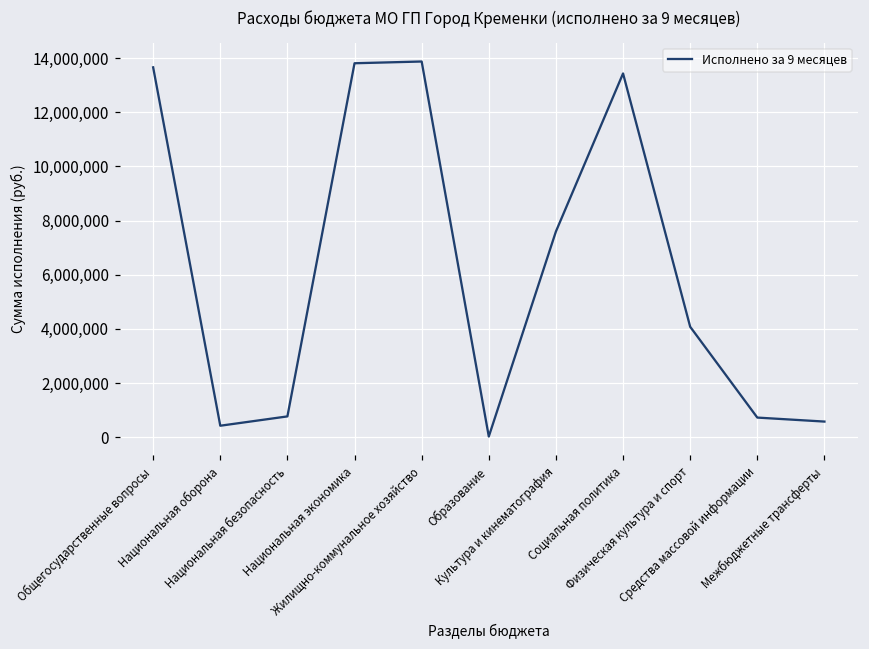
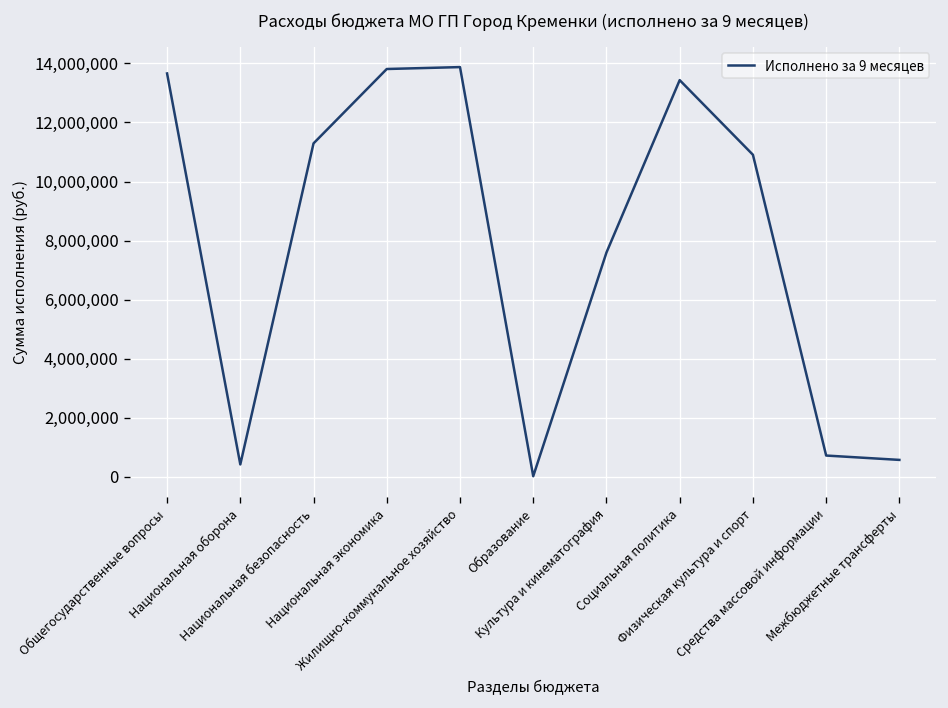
  {
    "Общегосударственные вопросы": "13,700,000",
    "Национальная оборона": "400,000",
-   "Национальная безопасность": "800,000",
+   "Национальная безопасность": "11,300,000",
    "Национальная экономика": "13,800,000",
    "Жилищно-коммунальное хозяйство": "13,900,000",
    "Образование": "0",
    "Культура и кинематография": "7,600,000",
    "Социальная политика": "13,400,000",
-   "Физическая культура и спорт": "4,100,000",
+   "Физическая культура и спорт": "10,900,000",
    "Средства массовой информации": "700,000",
    "Межбюджетные трансферты": "600,000"
  }
